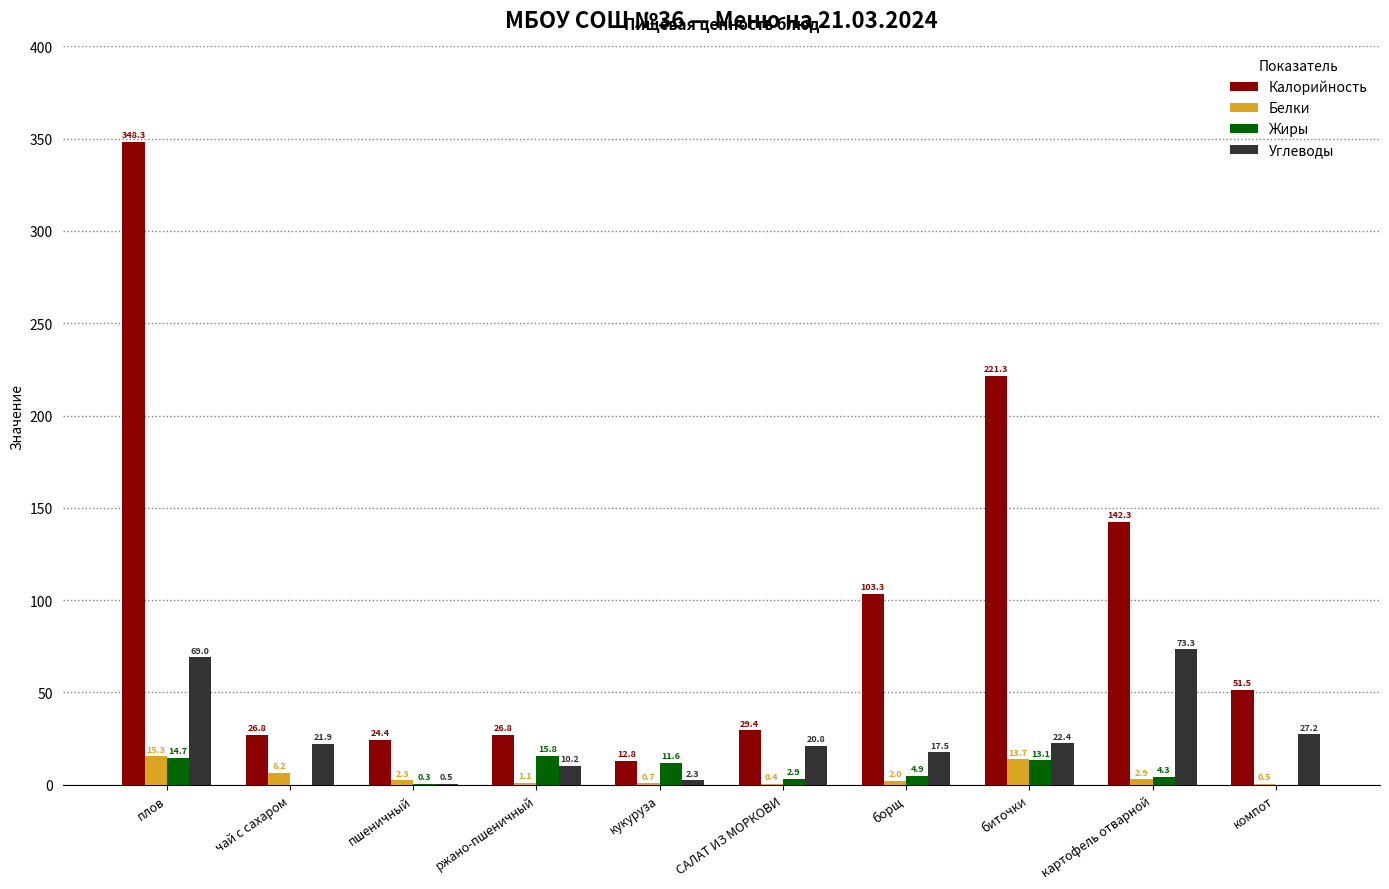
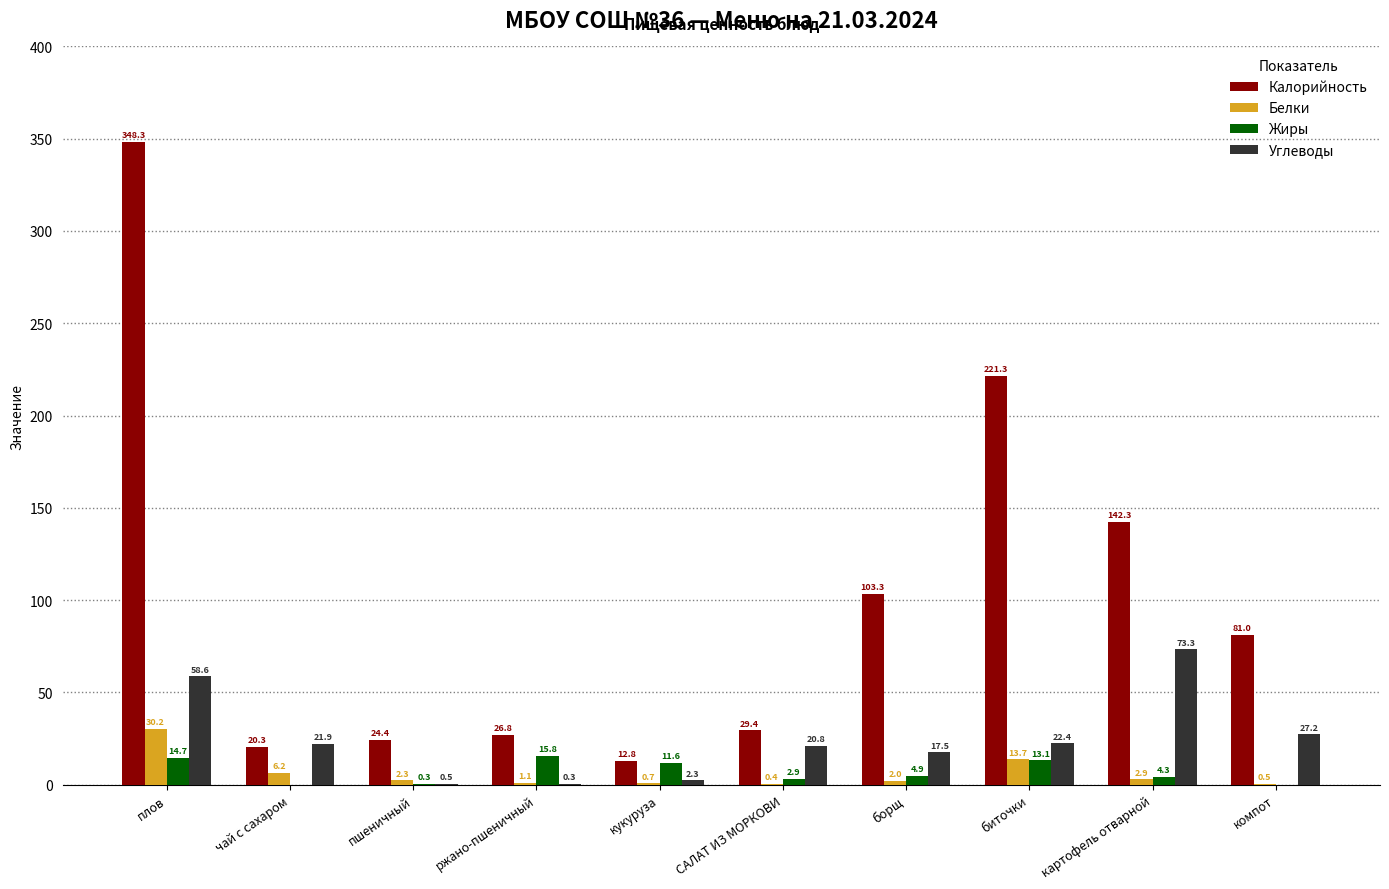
  {
    "Калорийность": {
      "плов": 348.3,
-     "чай с сахаром": 26.8,
+     "чай с сахаром": 20.3,
      "пшеничный": 24.4,
      "ржано-пшеничный": 26.8,
      "кукуруза": 12.8,
      "САЛАТ ИЗ МОРКОВИ": 29.4,
      "борщ": 103.3,
      "биточки": 221.3,
      "картофель отварной": 142.3,
-     "компот": 51.5
+     "компот": 81.0
    },
    "Белки": {
-     "плов": 15.3,
+     "плов": 30.2,
      "чай с сахаром": 6.2,
      "пшеничный": 2.3,
      "ржано-пшеничный": 1.1,
      "кукуруза": 0.7,
      "САЛАТ ИЗ МОРКОВИ": 0.4,
      "борщ": 2.0,
      "биточки": 13.7,
      "картофель отварной": 2.9,
      "компот": 0.5
    },
    "Жиры": {
      "плов": 14.7,
      "пшеничный": 0.3,
      "ржано-пшеничный": 15.8,
      "кукуруза": 11.6,
      "САЛАТ ИЗ МОРКОВИ": 2.9,
      "борщ": 4.9,
      "биточки": 13.1,
      "картофель отварной": 4.3
    },
    "Углеводы": {
-     "плов": 69.0,
+     "плов": 58.6,
      "чай с сахаром": 21.9,
      "пшеничный": 0.5,
-     "ржано-пшеничный": 10.2,
+     "ржано-пшеничный": 0.3,
      "кукуруза": 2.3,
      "САЛАТ ИЗ МОРКОВИ": 20.8,
      "борщ": 17.5,
      "биточки": 22.4,
      "картофель отварной": 73.3,
      "компот": 27.2
    }
  }
